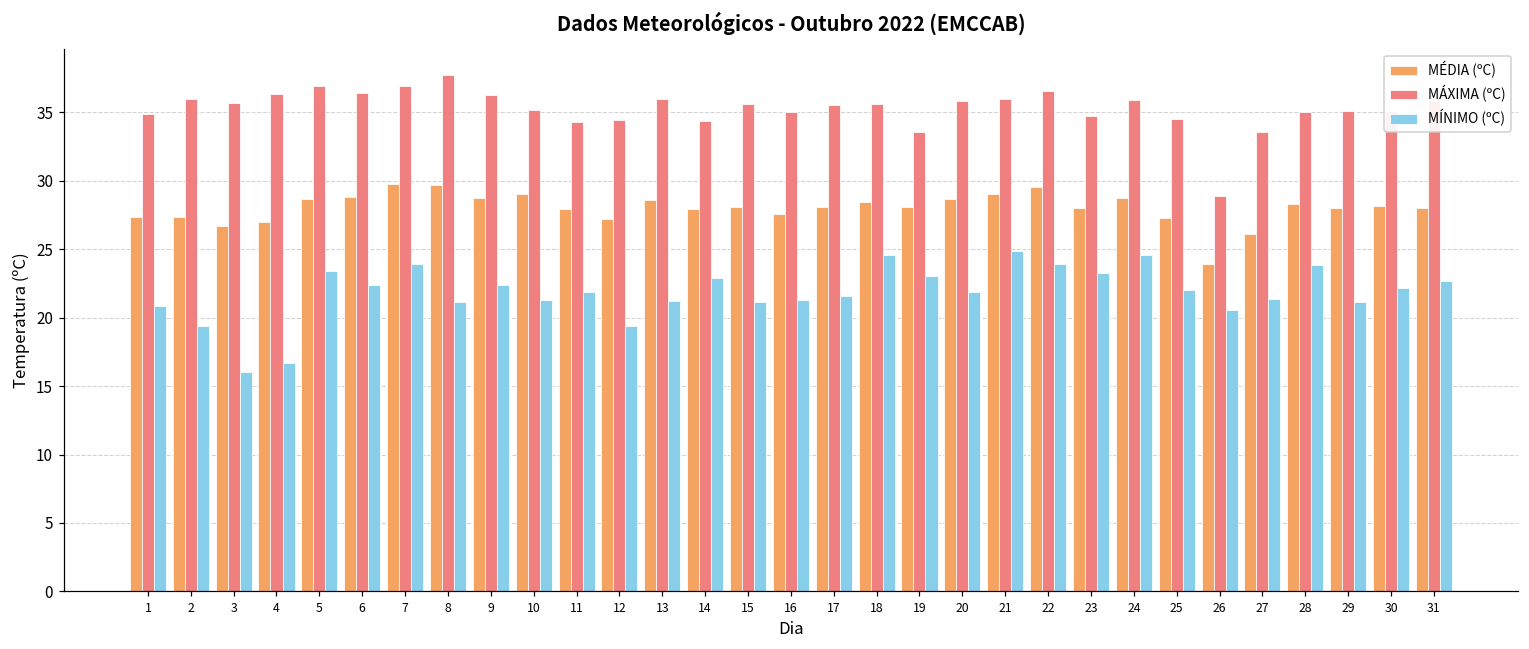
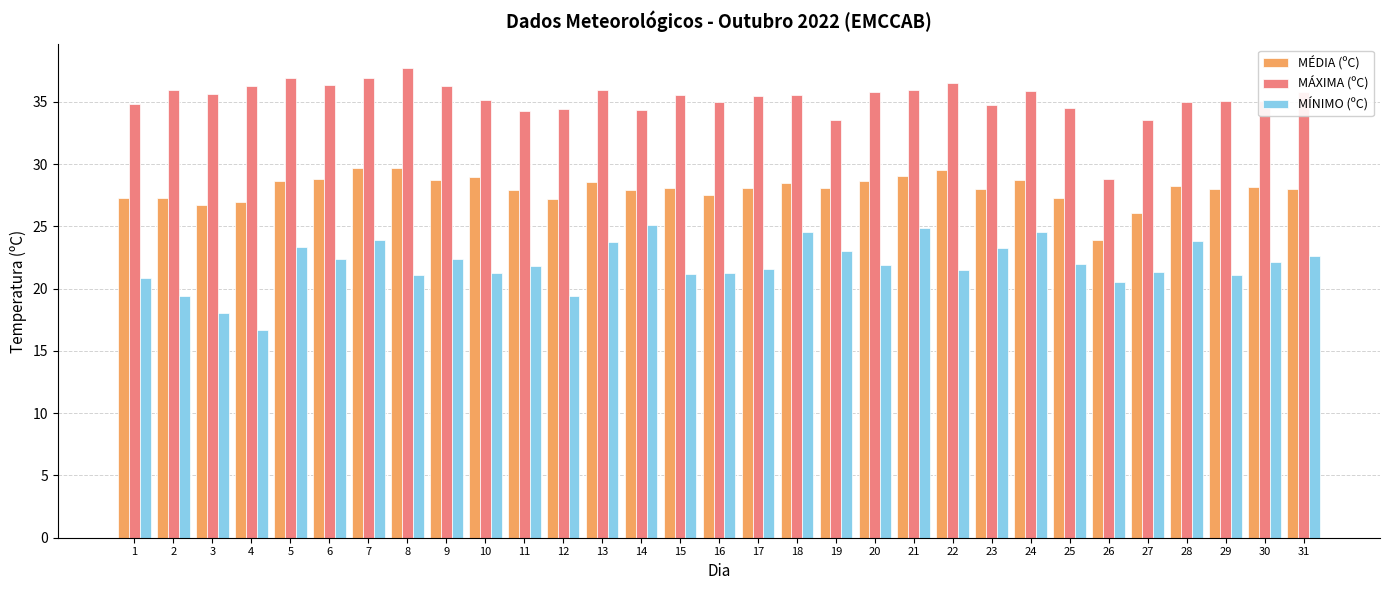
  {
    "MÍNIMO (ºC)": {
      "1": 20.9,
      "2": 19.4,
-     "3": 16.0,
+     "3": 18.1,
      "4": 16.7,
      "5": 23.4,
      "6": 22.4,
      "7": 23.9,
      "8": 21.1,
      "9": 22.4,
      "10": 21.3,
      "11": 21.8,
      "12": 19.4,
-     "13": 21.2,
-     "14": 22.9,
+     "13": 23.8,
+     "14": 25.1,
      "15": 21.2,
      "16": 21.3,
      "17": 21.6,
      "18": 24.5,
      "19": 23.0,
      "20": 21.9,
      "21": 24.8,
-     "22": 23.9,
+     "22": 21.5,
      "23": 23.2,
      "24": 24.5,
      "25": 22.0,
      "26": 20.6,
      "27": 21.3,
      "28": 23.8,
      "29": 21.1,
      "30": 22.2,
      "31": 22.6
    }
  }
